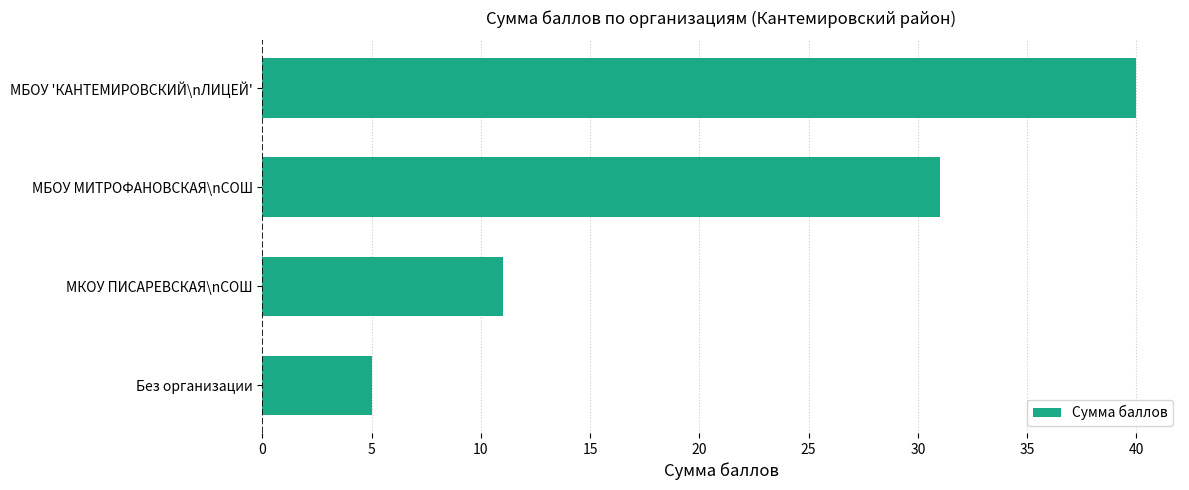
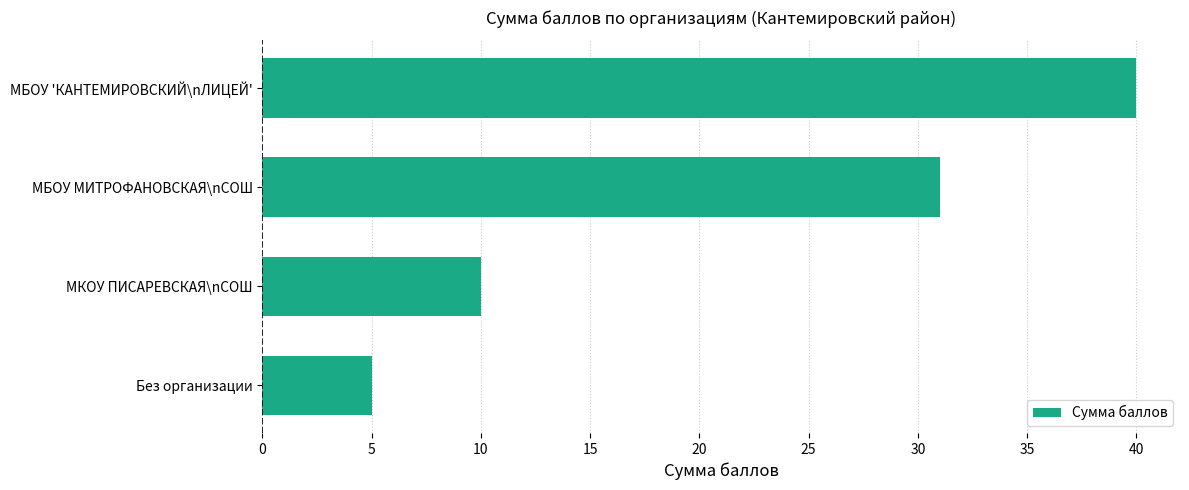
  {
    "МБОУ 'КАНТЕМИРОВСКИЙ\\nЛИЦЕЙ'": 40,
    "МБОУ МИТРОФАНОВСКАЯ\\nСОШ": 31,
-   "МКОУ ПИСАРЕВСКАЯ\\nСОШ": 11,
+   "МКОУ ПИСАРЕВСКАЯ\\nСОШ": 10,
    "Без организации": 5
  }
